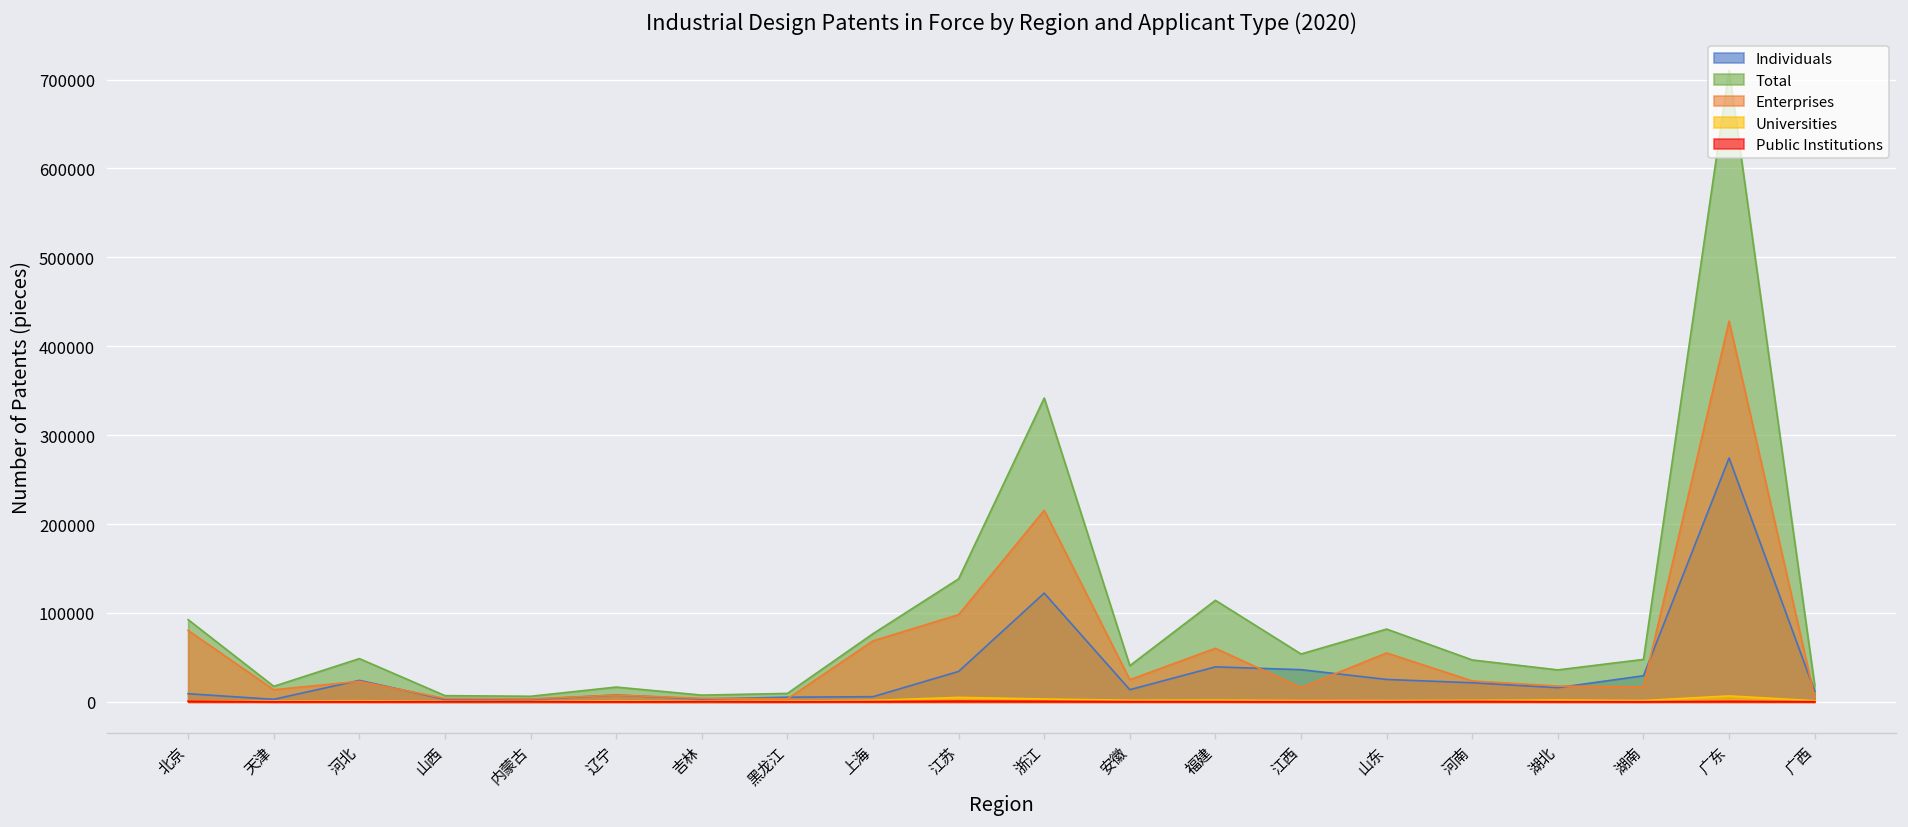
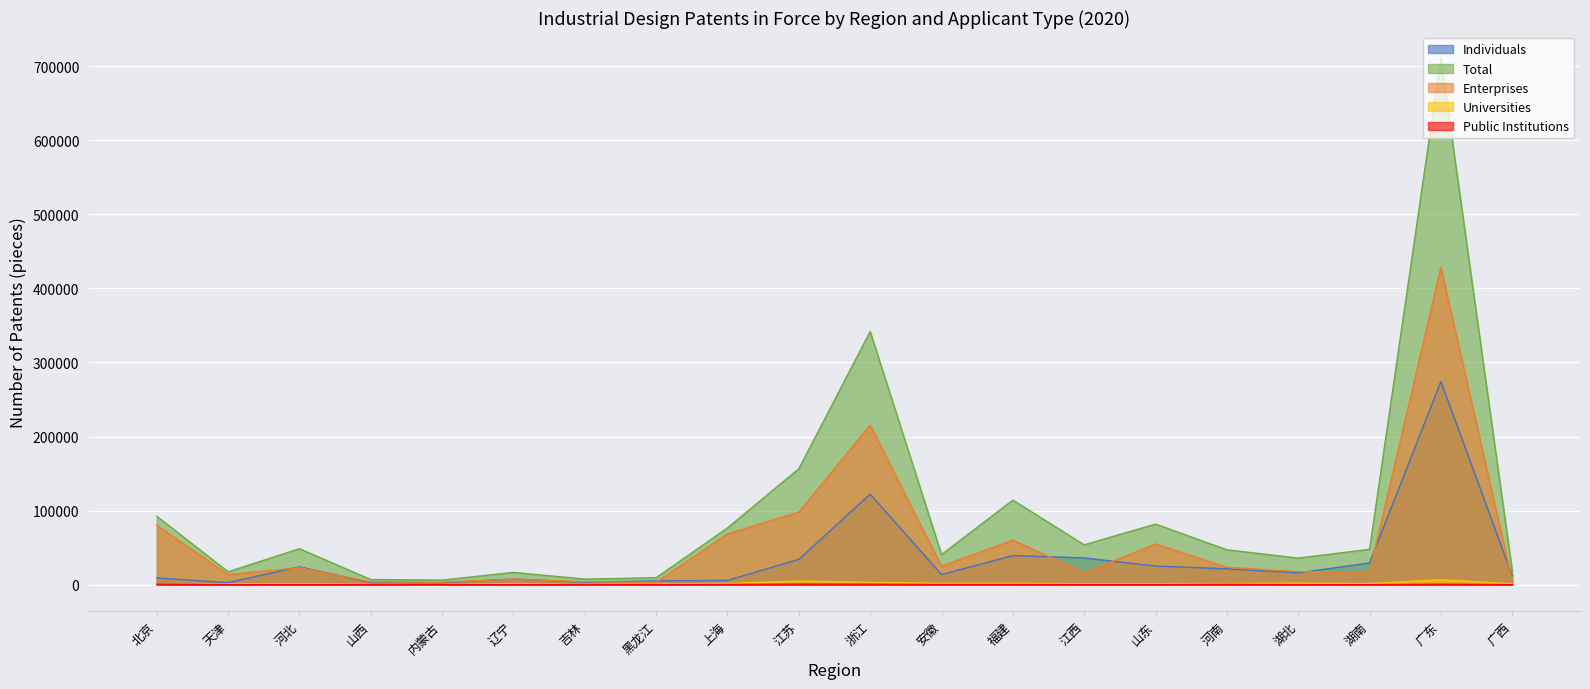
  {
    "Individuals": {
      "北京": 10000,
      "上海": 10000,
      "江苏": 30000,
      "浙江": 120000,
      "安徽": 10000,
      "福建": 40000,
      "江西": 40000,
      "山东": 30000,
      "湖南": 30000,
      "广东": 270000,
      "广西": 10000
    },
    "Total": {
      "北京": 90000,
      "天津": 20000,
      "河北": 50000,
      "辽宁": 20000,
      "吉林": 10000,
      "黑龙江": 10000,
      "上海": 80000,
-     "江苏": 140000,
+     "江苏": 160000,
      "浙江": 340000,
      "安徽": 40000,
      "福建": 110000,
      "江西": 50000,
      "山东": 80000,
      "河南": 50000,
      "湖北": 40000,
      "湖南": 50000,
      "广西": 20000
    },
    "Enterprises": {
      "北京": 80000,
      "天津": 10000,
      "上海": 70000,
      "江苏": 100000,
      "浙江": 220000,
      "安徽": 20000,
      "福建": 60000,
      "江西": 20000,
      "山东": 50000,
      "湖南": 20000,
      "广东": 430000,
      "广西": 10000
    },
    "Universities": {
      "江苏": 0,
      "广东": 10000
    },
    "Public Institutions": {
      "江苏": 0,
      "广东": 0
    }
  }
